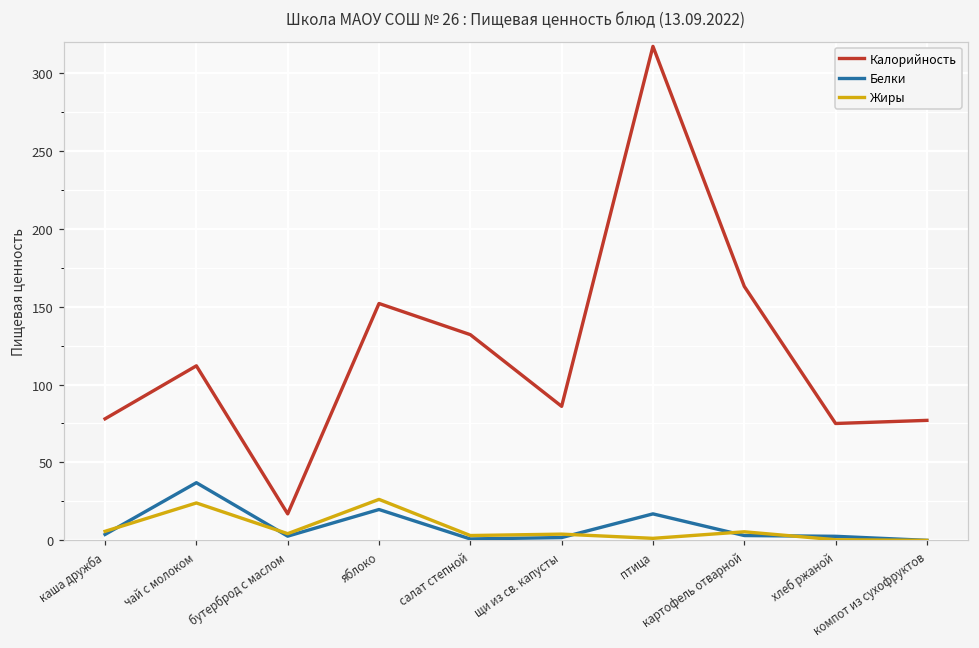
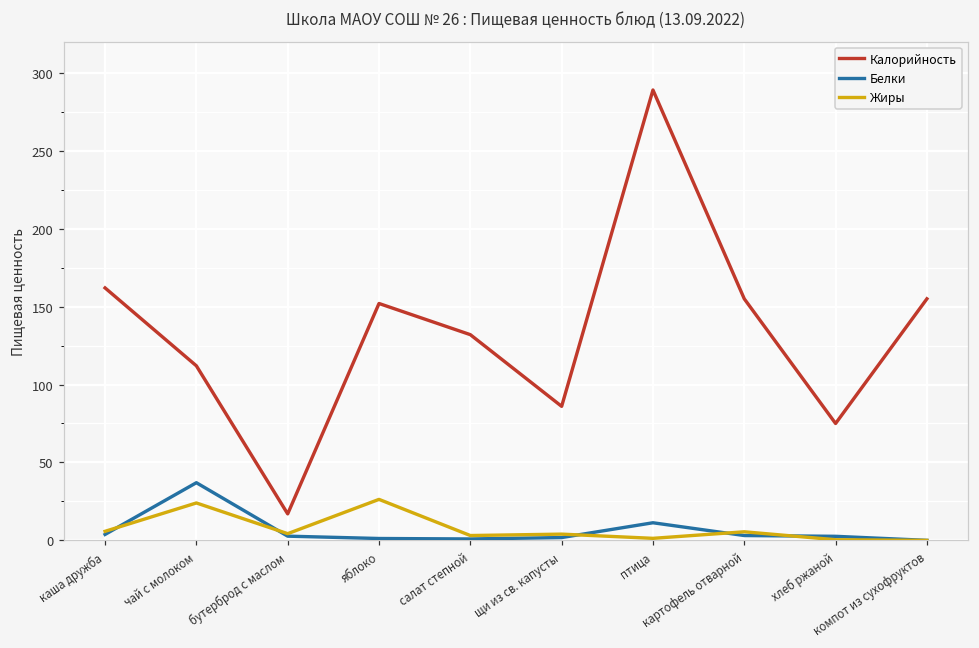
  {
    "Калорийность": {
-     "каша дружба": 78,
+     "каша дружба": 162,
      "чай с молоком": 112,
      "бутерброд с маслом": 17,
      "яблоко": 152,
      "салат степной": 132,
      "щи из св. капусты": 86,
-     "птица": 317,
-     "картофель отварной": 163,
+     "птица": 289,
+     "картофель отварной": 155,
      "хлеб ржаной": 75,
-     "компот из сухофруктов": 77
+     "компот из сухофруктов": 155
    },
    "Белки": {
      "каша дружба": 4,
      "чай с молоком": 37,
-     "яблоко": 20,
+     "яблоко": 1,
      "салат степной": 1,
      "щи из св. капусты": 2,
-     "птица": 17,
+     "птица": 11,
      "картофель отварной": 3,
      "хлеб ржаной": 3
    },
    "Жиры": {
      "каша дружба": 6,
      "чай с молоком": 24,
      "яблоко": 26,
      "салат степной": 3,
      "щи из св. капусты": 4,
      "птица": 1,
      "картофель отварной": 6,
      "хлеб ржаной": 0
    }
  }
